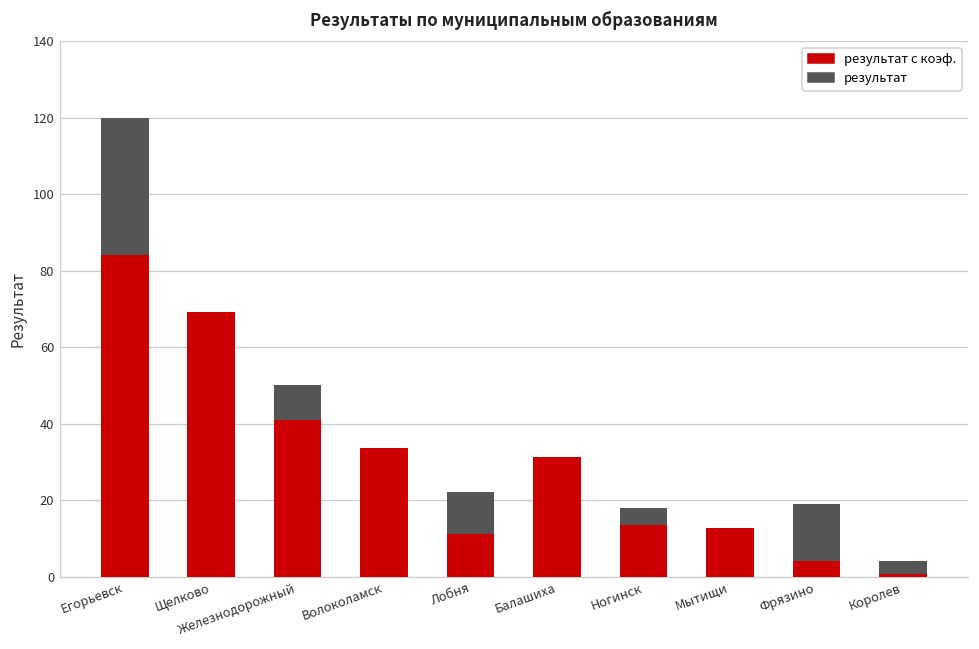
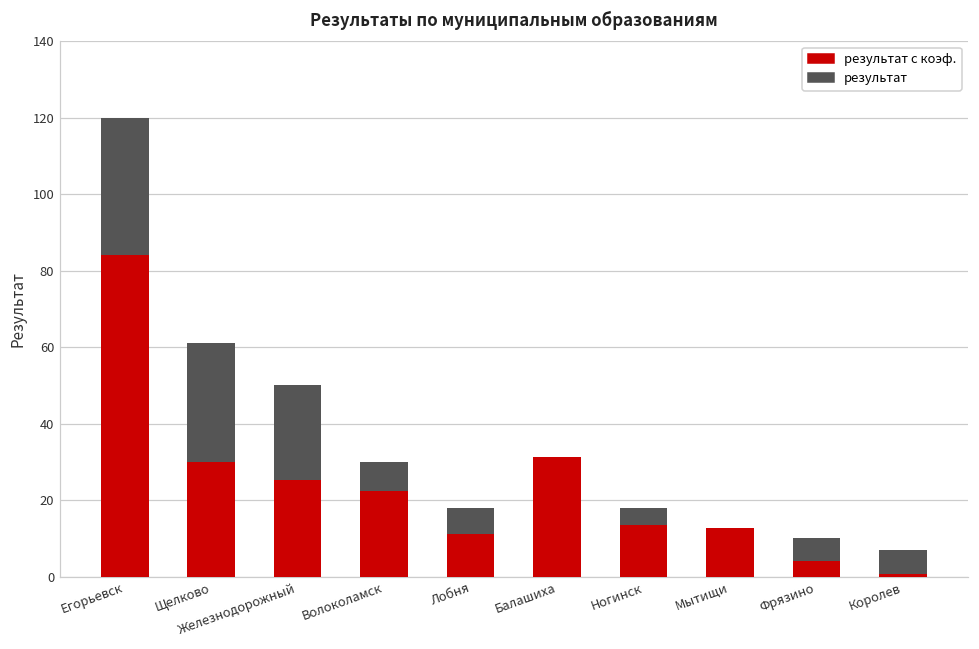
  {
    "результат": {
      "Егорьевск": 120,
      "Железнодорожный": 50,
-     "Лобня": 22,
+     "Лобня": 18,
      "Балашиха": 31,
      "Ногинск": 18,
-     "Фрязино": 19,
-     "Королев": 4
+     "Фрязино": 10,
+     "Королев": 7
    },
    "результат с коэф.": {
-     "Щелково": 69,
-     "Железнодорожный": 41,
-     "Волоколамск": 34,
+     "Щелково": 30,
+     "Железнодорожный": 25,
+     "Волоколамск": 23,
      "Балашиха": 31,
      "Мытищи": 13
    }
  }
